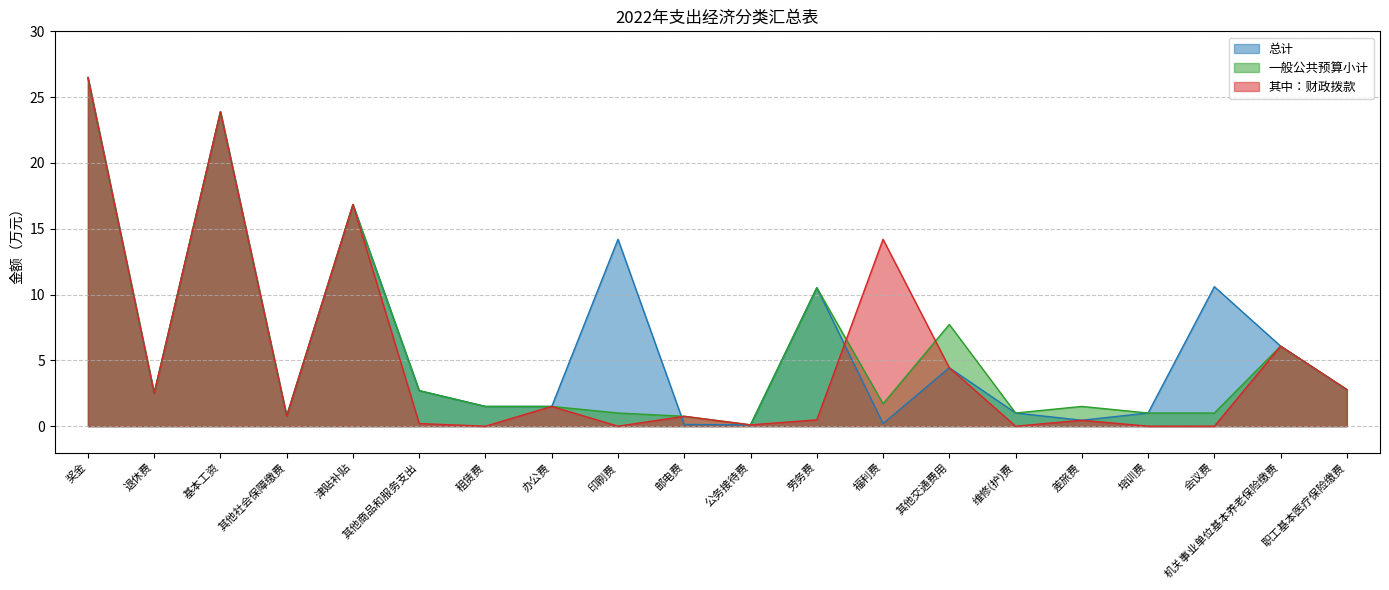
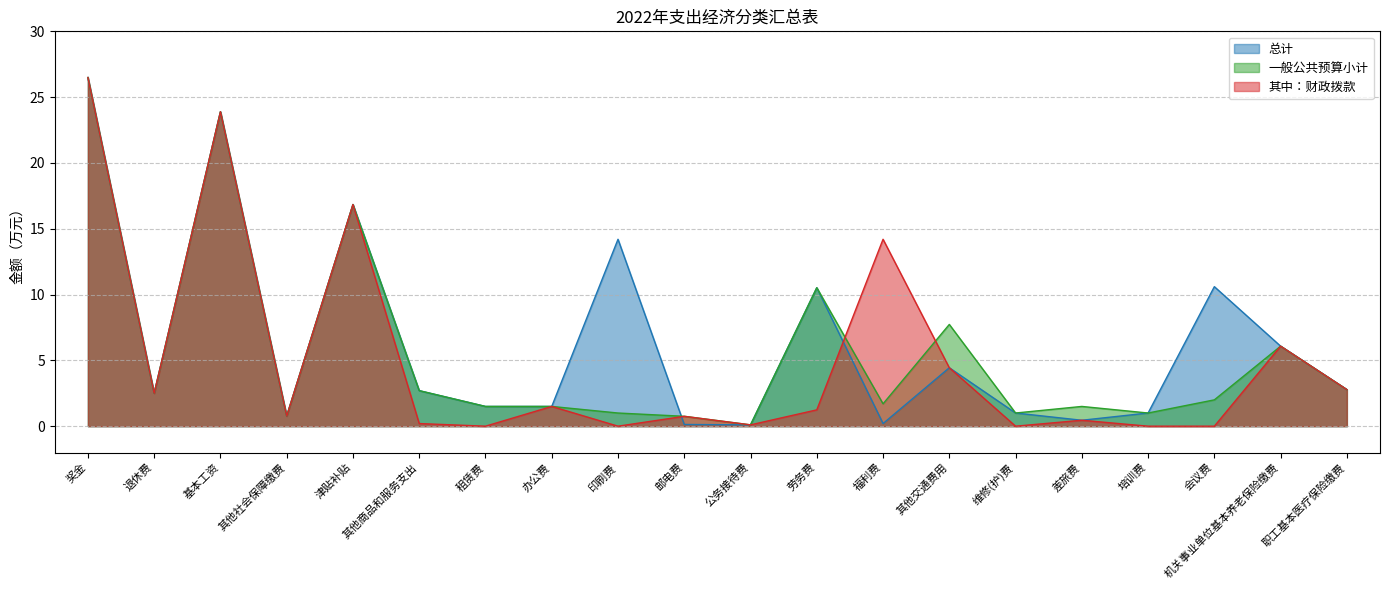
  {
    "总计": {
      "印刷费": 14.2,
      "邮电费": 0.1,
      "福利费": 0.2,
      "会议费": 10.6
    },
    "一般公共预算小计": {
      "印刷费": 1,
      "福利费": 1.7,
      "其他交通费用": 7.7,
      "差旅费": 1.5,
-     "会议费": 1
+     "会议费": 2
    },
    "其中：财政拨款": {
      "其他商品和服务支出": 0.2,
      "租赁费": 0.0,
      "印刷费": 0.0,
-     "劳务费": 0.5,
+     "劳务费": 1.2,
      "福利费": 14.2,
      "维修(护)费": 0.0,
      "培训费": 0.0,
      "会议费": 0.0
    }
  }
